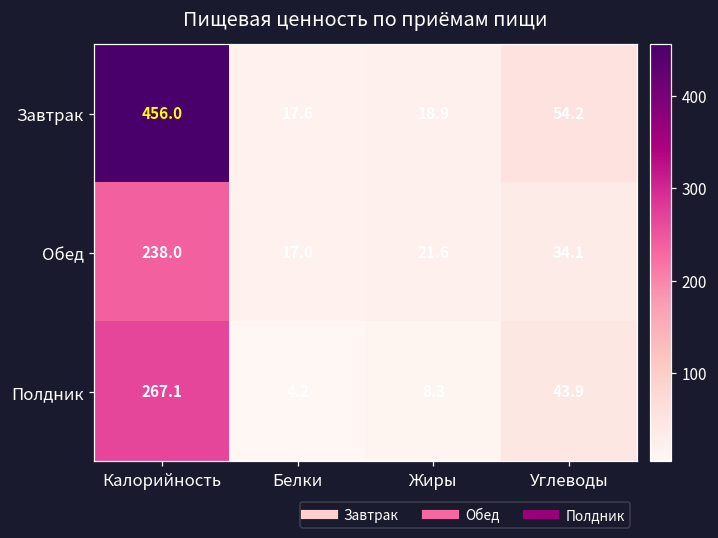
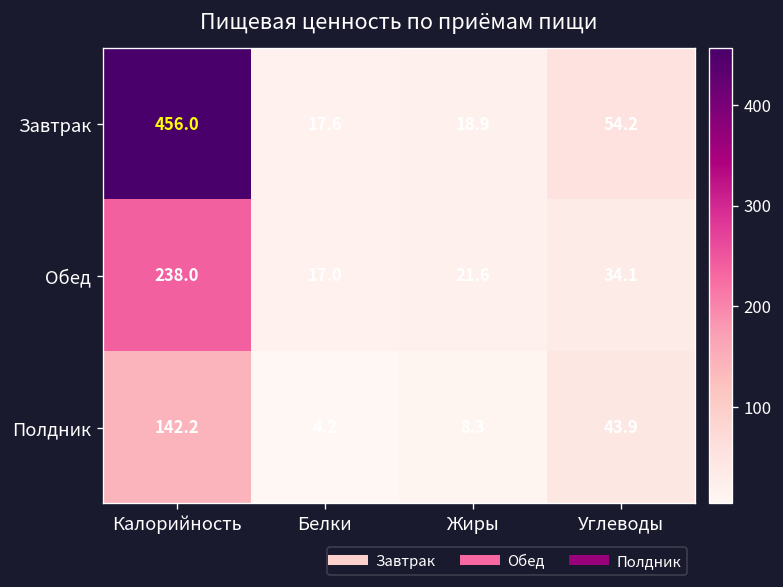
  {
    "Завтрак": {
      "Калорийность": 456.0
    },
    "Обед": {
      "Калорийность": 238.0
    },
    "Полдник": {
-     "Калорийность": 267.1
+     "Калорийность": 142.2
    }
  }
